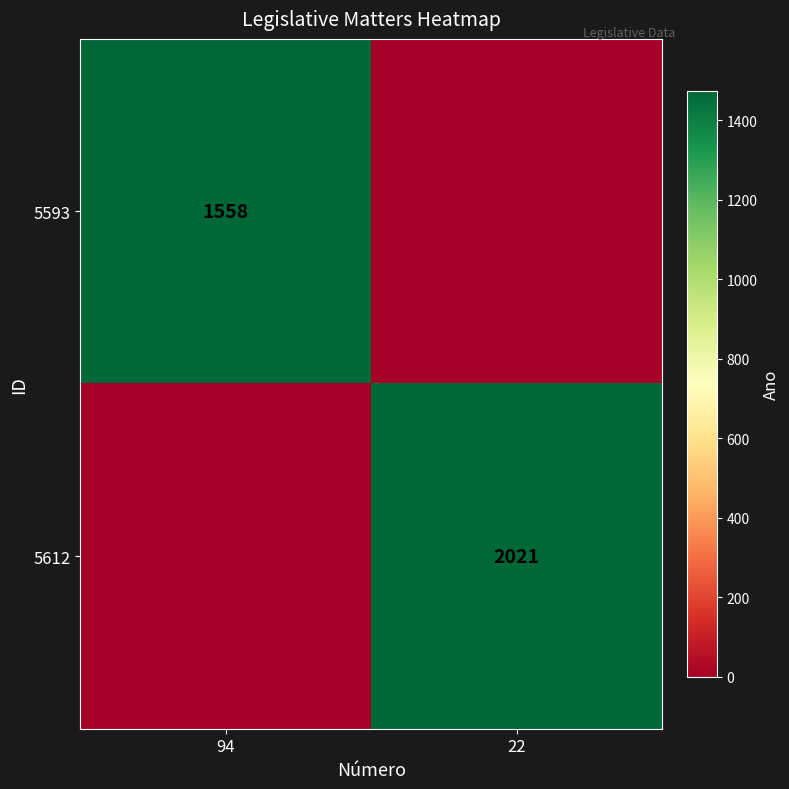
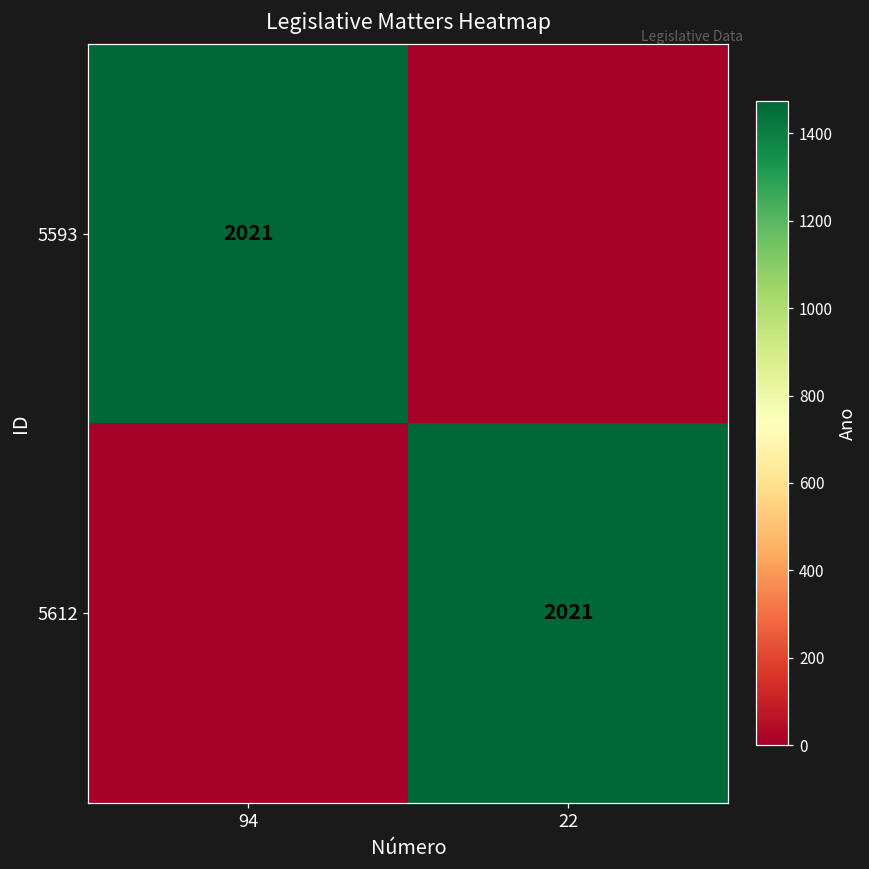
  {
    "5593": {
-     "94": 1558
+     "94": 2021
    },
    "5612": {
      "22": 2021
    }
  }
